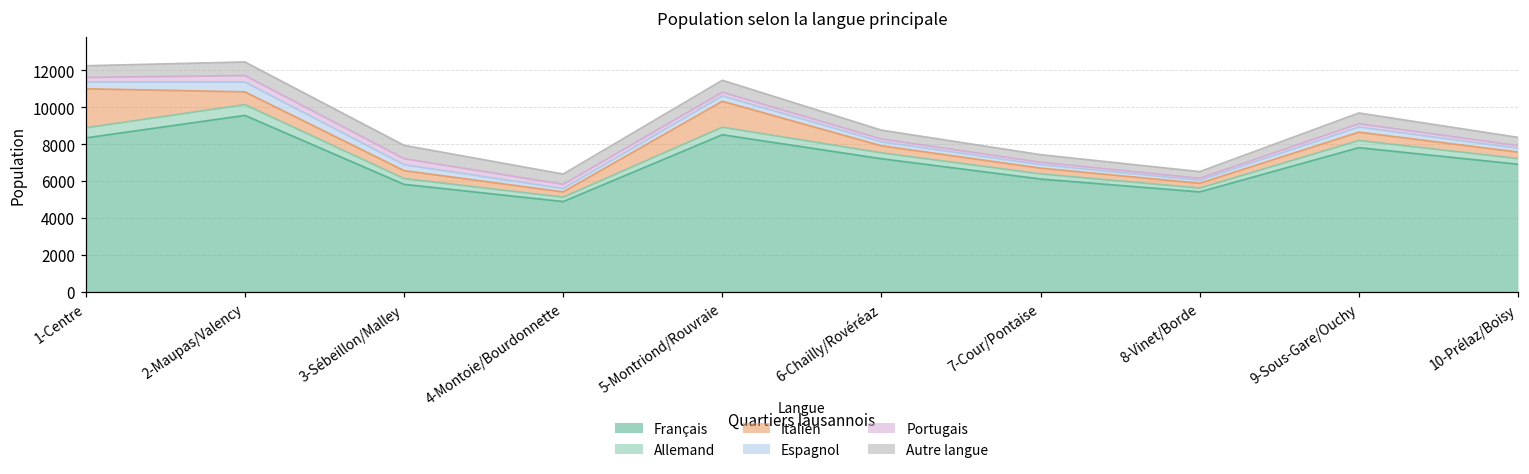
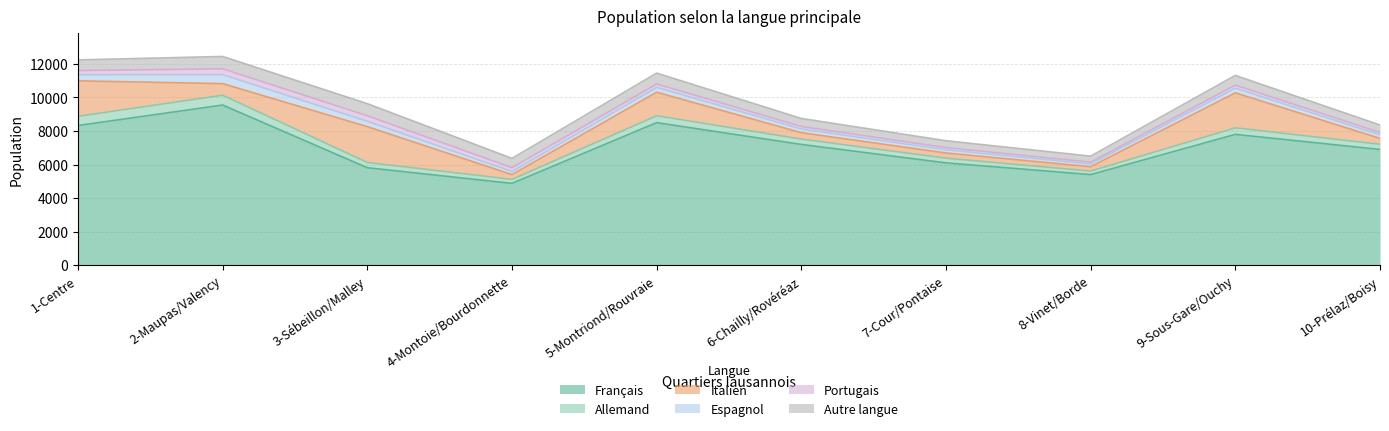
  {
    "Italien": {
      "1-Centre": 2100,
      "2-Maupas/Valency": 700,
-     "3-Sébeillon/Malley": 400,
+     "3-Sébeillon/Malley": 2100,
      "4-Montoie/Bourdonnette": 300,
      "5-Montriond/Rouvraie": 1400,
      "6-Chailly/Rovéréaz": 400,
      "7-Cour/Pontaise": 300,
      "8-Vinet/Borde": 300,
-     "9-Sous-Gare/Ouchy": 500,
+     "9-Sous-Gare/Ouchy": 2100,
      "10-Prélaz/Boisy": 400
    }
  }
